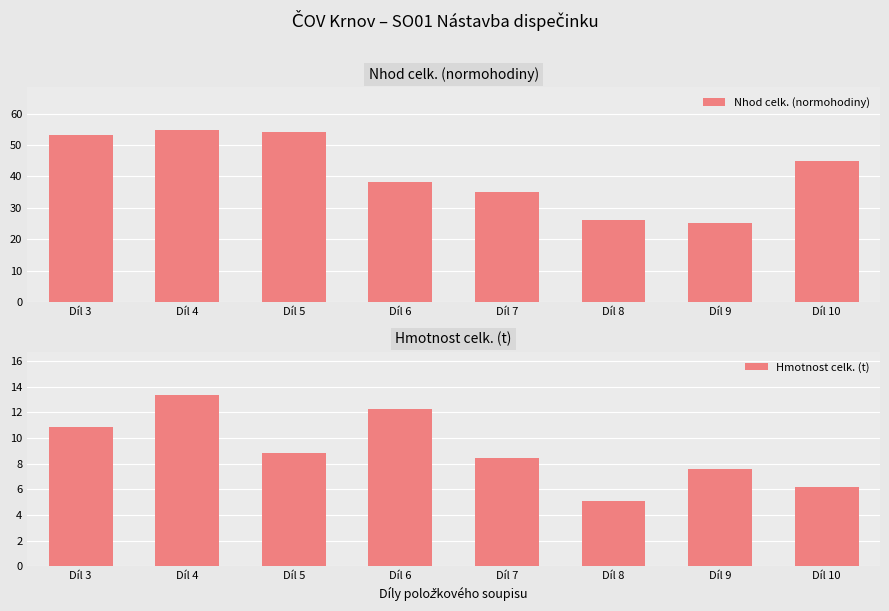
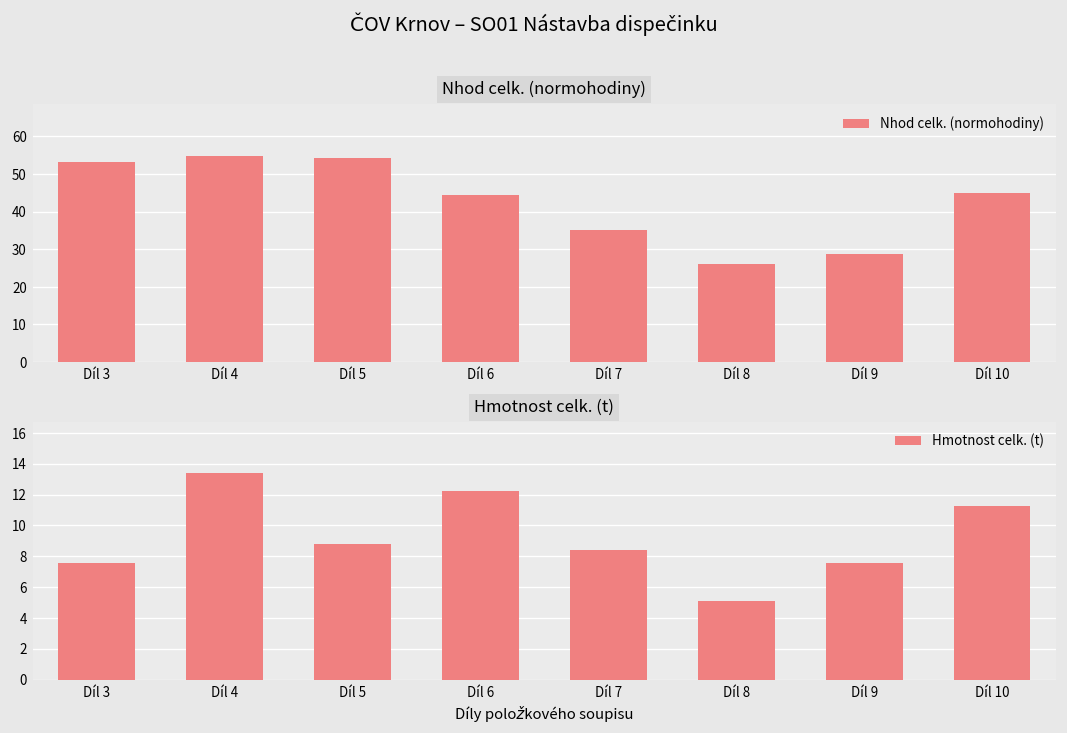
  {
    "Nhod celk. (normohodiny)": {
      "Díl 3": 53,
      "Díl 4": 55,
      "Díl 5": 54,
-     "Díl 6": 38,
+     "Díl 6": 44,
      "Díl 7": 35,
      "Díl 8": 26,
-     "Díl 9": 25,
+     "Díl 9": 29,
      "Díl 10": 45
    },
    "Hmotnost celk. (t)": {
-     "Díl 3": 10.9,
+     "Díl 3": 7.6,
      "Díl 4": 13.4,
      "Díl 5": 8.8,
      "Díl 6": 12.2,
      "Díl 7": 8.4,
      "Díl 8": 5.1,
      "Díl 9": 7.6,
-     "Díl 10": 6.2
+     "Díl 10": 11.2
    }
  }
